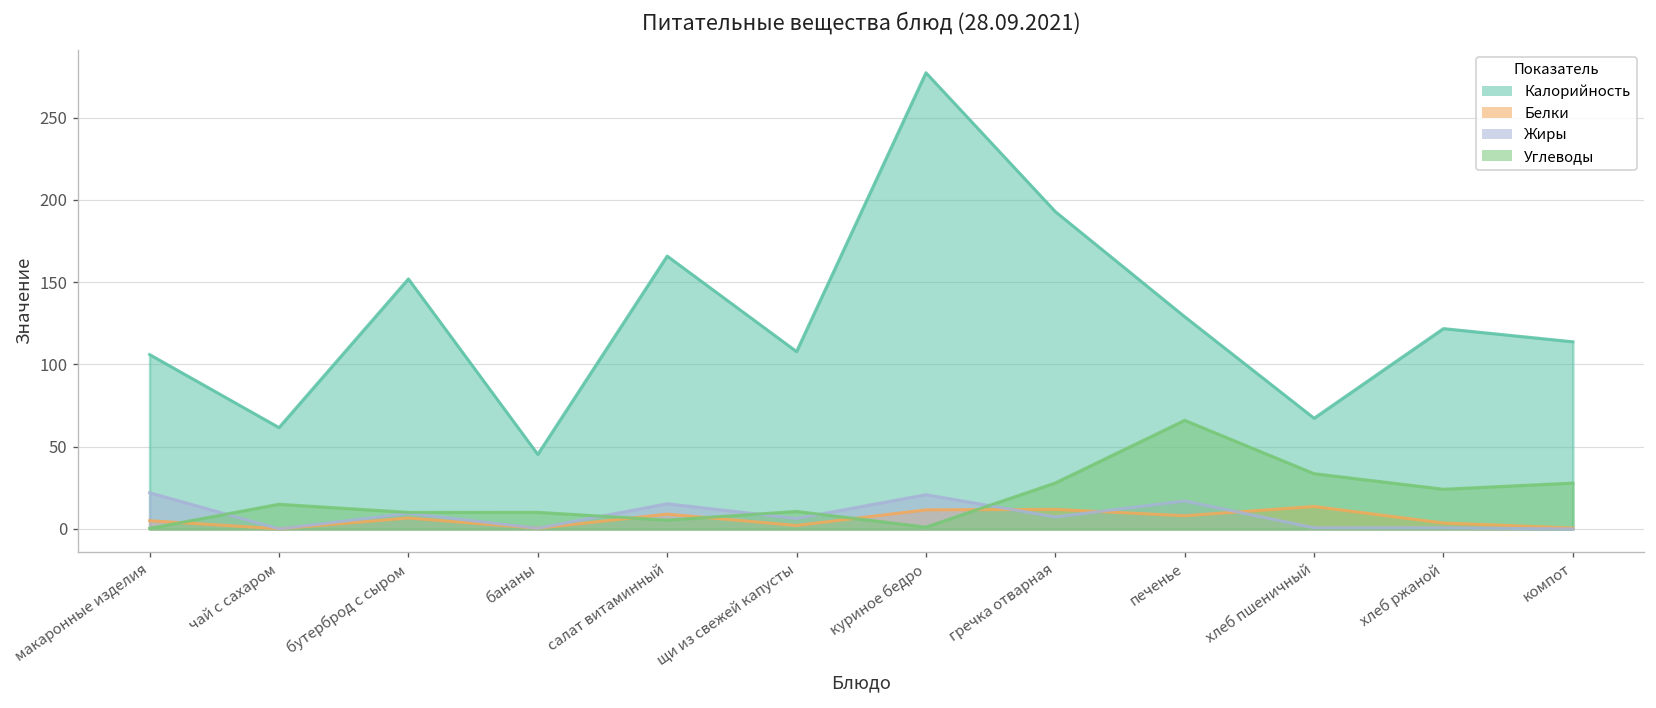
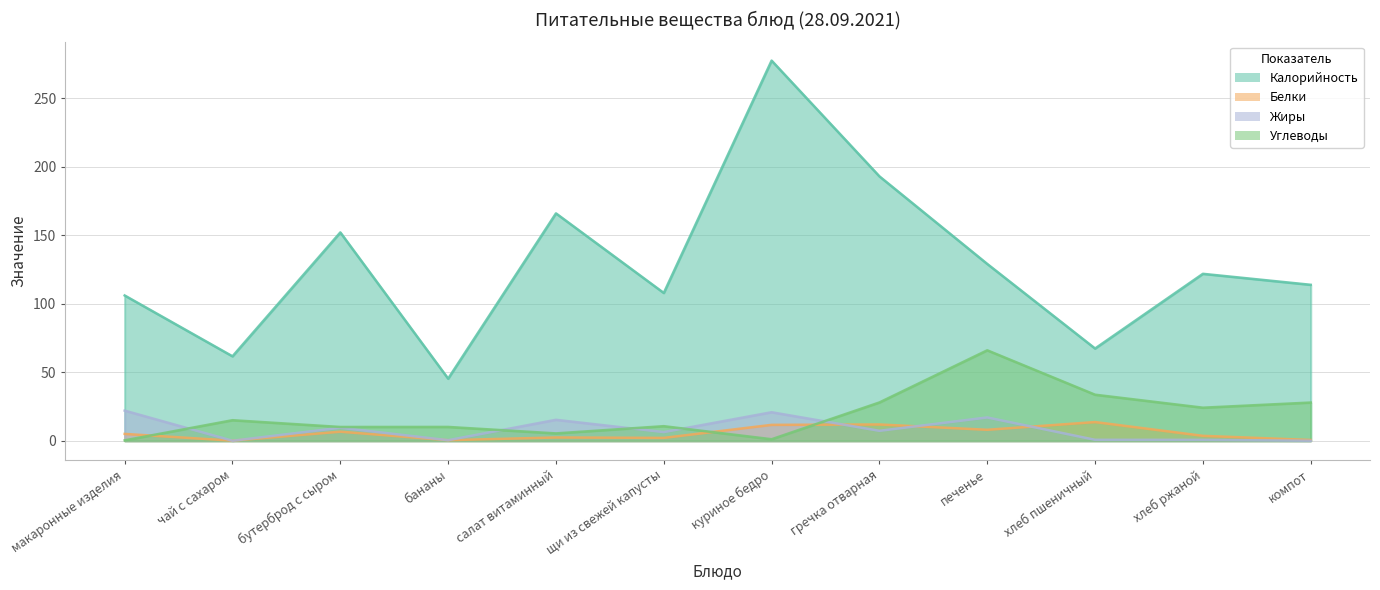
  {
    "Белки": {
      "макаронные изделия": 5,
      "бутерброд с сыром": 7,
-     "салат витаминный": 9,
+     "салат витаминный": 2,
      "щи из свежей капусты": 2,
      "куриное бедро": 12,
      "гречка отварная": 12,
      "печенье": 8,
      "хлеб пшеничный": 14,
      "хлеб ржаной": 4
    },
    "Жиры": {
      "макаронные изделия": 22,
      "салат витаминный": 15,
      "щи из свежей капусты": 6,
      "куриное бедро": 21,
      "гречка отварная": 7,
      "печенье": 17,
      "хлеб пшеничный": 1,
      "хлеб ржаной": 1
    }
  }
